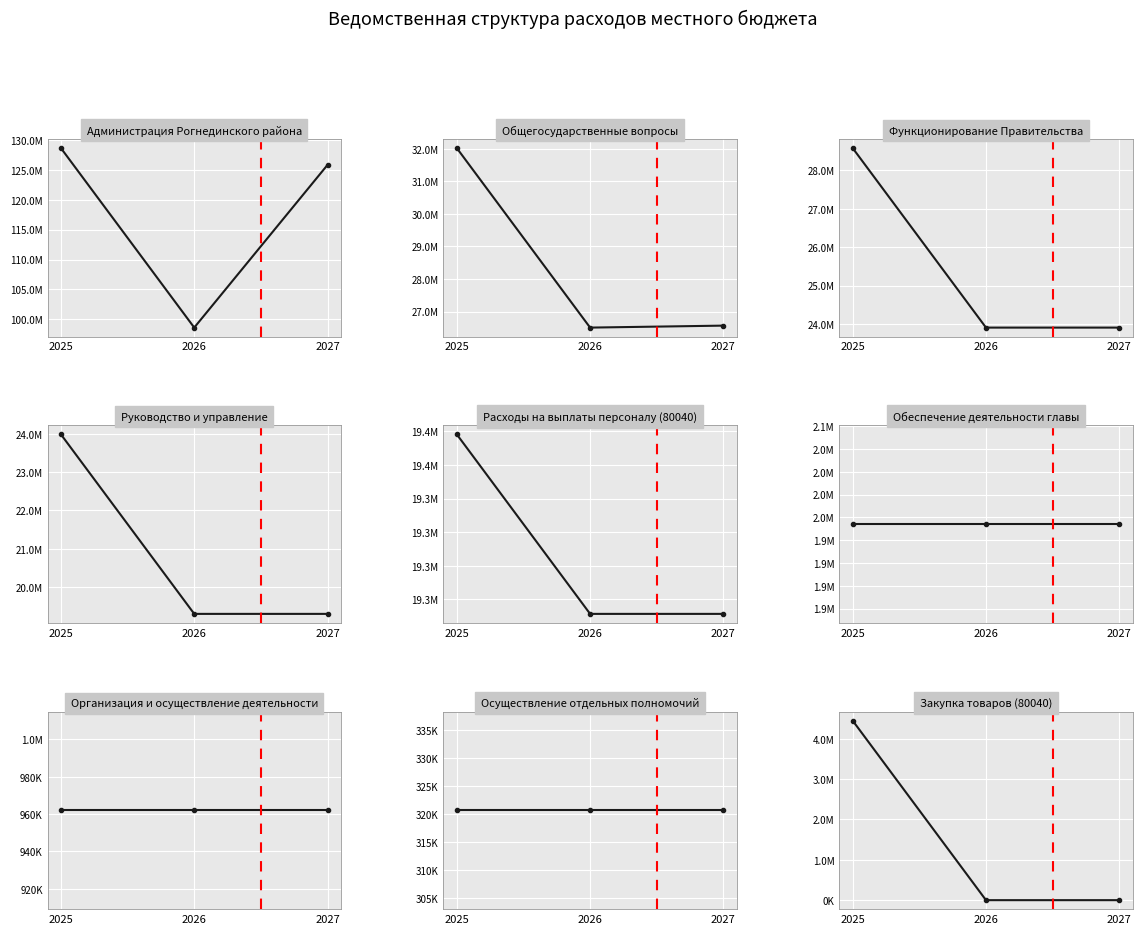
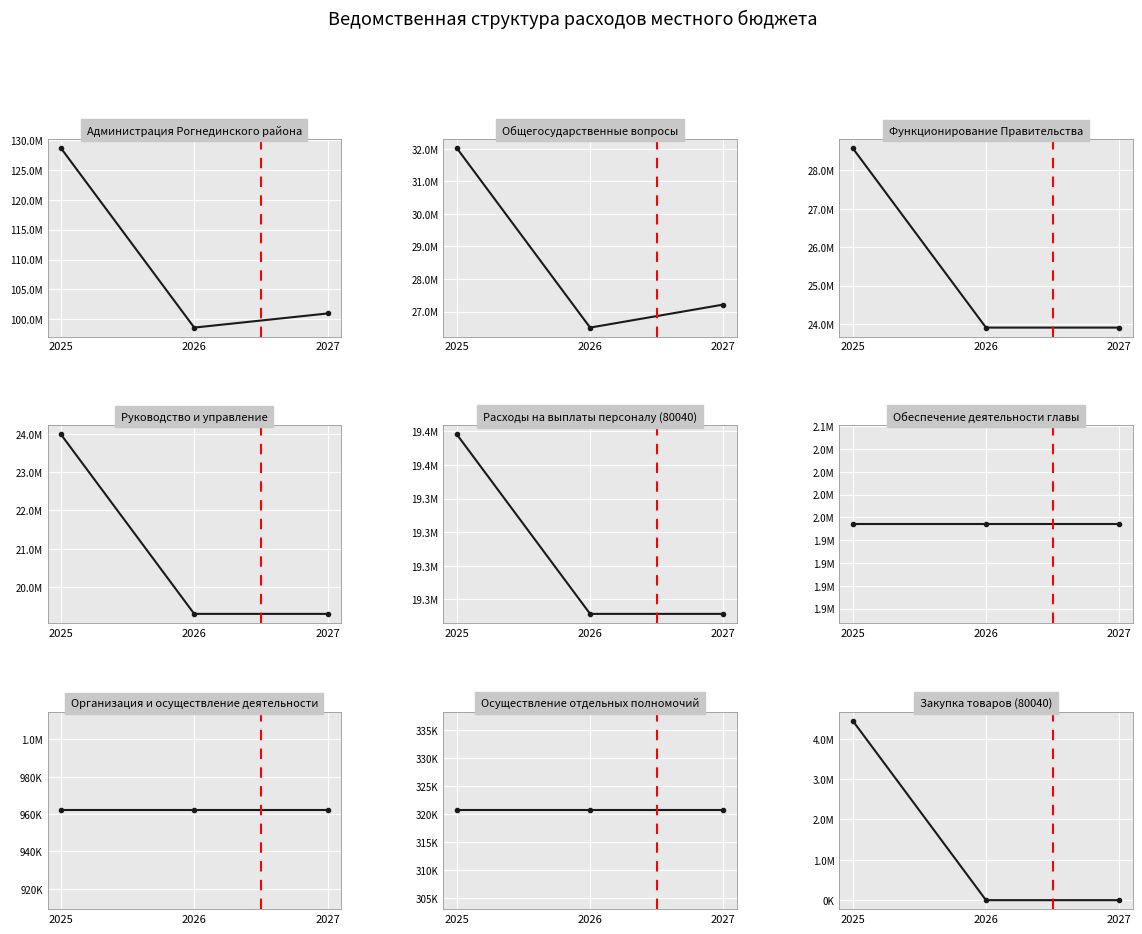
  {
    "Администрация Рогнединского района": {
      "2025": 129000000,
      "2026": 99000000,
-     "2027": 126000000
+     "2027": 101000000
    },
    "Общегосударственные вопросы": {
      "2025": 32000000,
      "2026": 26500000,
-     "2027": 26600000
+     "2027": 27200000
    },
    "Функционирование Правительства": {
      "2025": 28600000,
      "2026": 23900000,
      "2027": 23900000
    },
    "Руководство и управление": {
      "2025": 24000000,
      "2026": 19300000,
      "2027": 19300000
    },
    "Организация и осуществление деятельности": {
      "2025": 962000,
      "2026": 962000,
      "2027": 962000
    },
    "Осуществление отдельных полномочий": {
      "2025": 321000,
      "2026": 321000,
      "2027": 321000
    },
    "Закупка товаров (80040)": {
      "2025": 4400000,
      "2026": 0,
      "2027": 0
    }
  }
